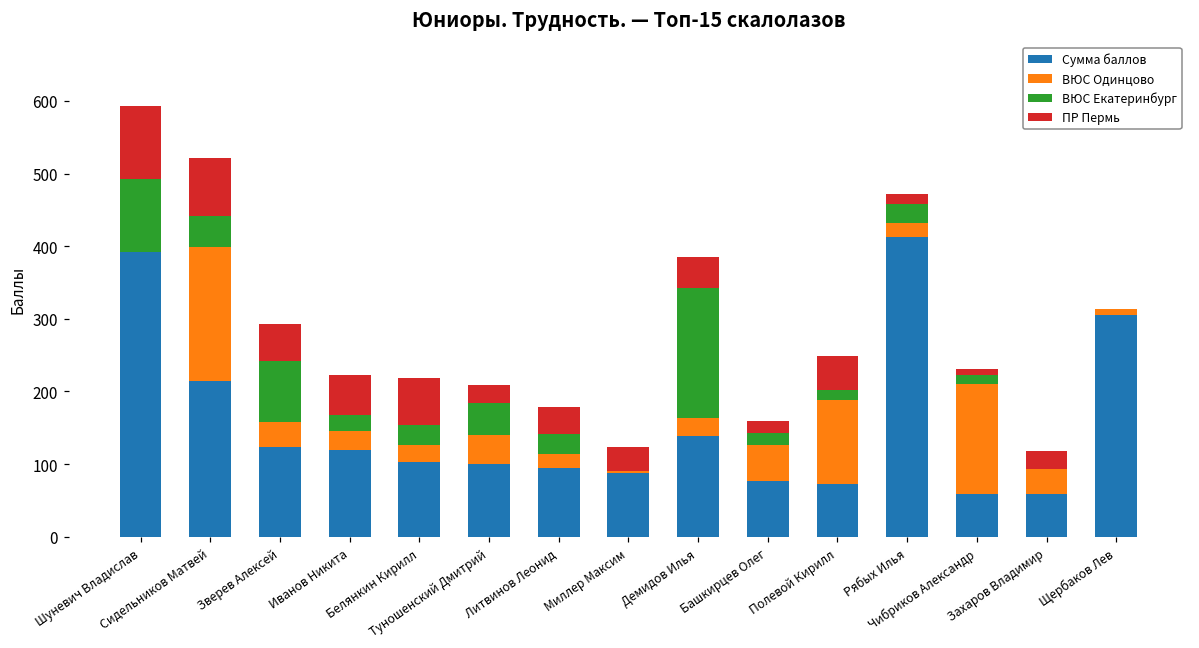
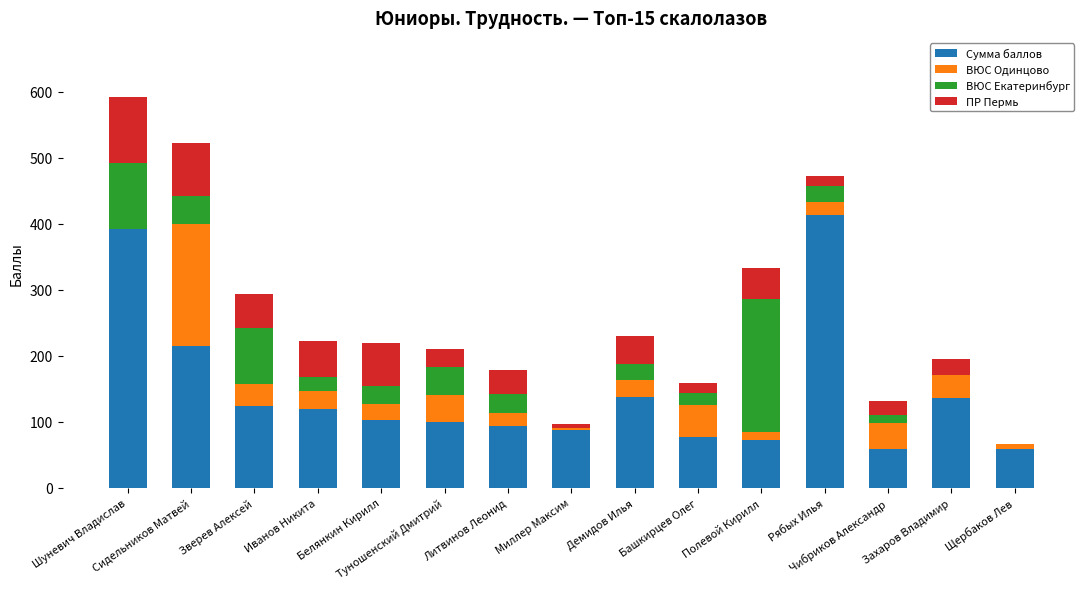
  {
    "Сумма баллов": {
      "Шуневич Владислав": 390,
      "Сидельников Матвей": 210,
      "Зверев Алексей": 120,
      "Иванов Никита": 120,
      "Белянкин Кирилл": 100,
      "Туношенский Дмитрий": 100,
      "Литвинов Леонид": 90,
      "Миллер Максим": 90,
      "Демидов Илья": 140,
      "Башкирцев Олег": 80,
      "Полевой Кирилл": 70,
      "Рябых Илья": 410,
      "Чибриков Александр": 60,
-     "Захаров Владимир": 60,
-     "Щербаков Лев": 310
+     "Захаров Владимир": 140,
+     "Щербаков Лев": 60
    },
    "ВЮС Одинцово": {
      "Шуневич Владислав": 0,
      "Сидельников Матвей": 180,
      "Зверев Алексей": 30,
      "Иванов Никита": 30,
      "Белянкин Кирилл": 20,
      "Туношенский Дмитрий": 40,
      "Литвинов Леонид": 20,
      "Демидов Илья": 30,
      "Башкирцев Олег": 50,
-     "Полевой Кирилл": 110,
+     "Полевой Кирилл": 10,
      "Рябых Илья": 20,
-     "Чибриков Александр": 150,
+     "Чибриков Александр": 40,
      "Захаров Владимир": 30,
      "Щербаков Лев": 10
    },
    "ВЮС Екатеринбург": {
      "Шуневич Владислав": 100,
      "Сидельников Матвей": 40,
      "Зверев Алексей": 80,
      "Иванов Никита": 20,
      "Белянкин Кирилл": 30,
      "Туношенский Дмитрий": 40,
      "Литвинов Леонид": 30,
      "Миллер Максим": 0,
-     "Демидов Илья": 180,
+     "Демидов Илья": 20,
      "Башкирцев Олег": 20,
-     "Полевой Кирилл": 10,
+     "Полевой Кирилл": 200,
      "Рябых Илья": 30,
      "Чибриков Александр": 10,
      "Захаров Владимир": 0,
      "Щербаков Лев": 0
    },
    "ПР Пермь": {
      "Шуневич Владислав": 100,
      "Сидельников Матвей": 80,
      "Зверев Алексей": 50,
      "Иванов Никита": 60,
      "Белянкин Кирилл": 70,
      "Туношенский Дмитрий": 30,
      "Литвинов Леонид": 40,
-     "Миллер Максим": 30,
+     "Миллер Максим": 10,
      "Демидов Илья": 40,
      "Башкирцев Олег": 20,
      "Полевой Кирилл": 50,
      "Рябых Илья": 10,
-     "Чибриков Александр": 10,
+     "Чибриков Александр": 20,
      "Захаров Владимир": 20,
      "Щербаков Лев": 0
    }
  }
